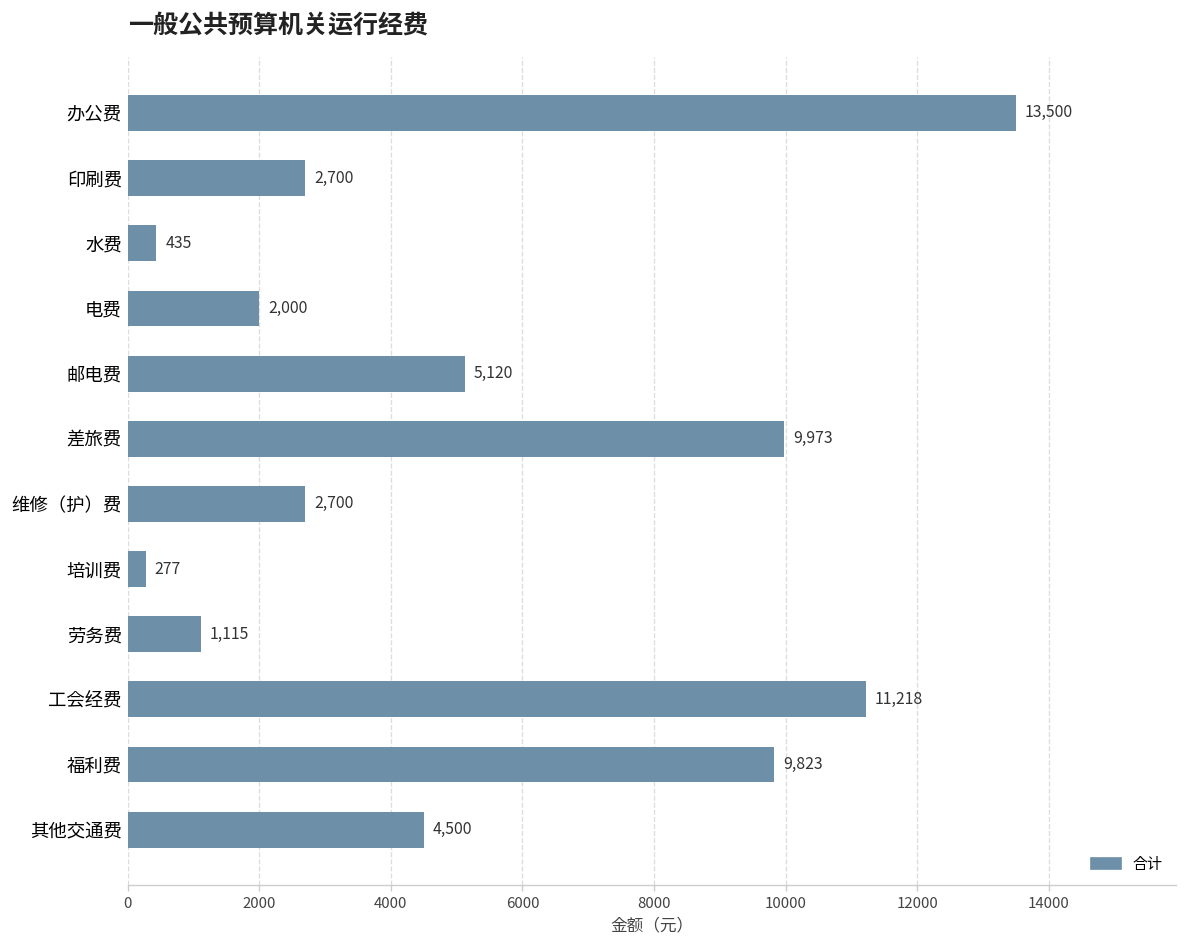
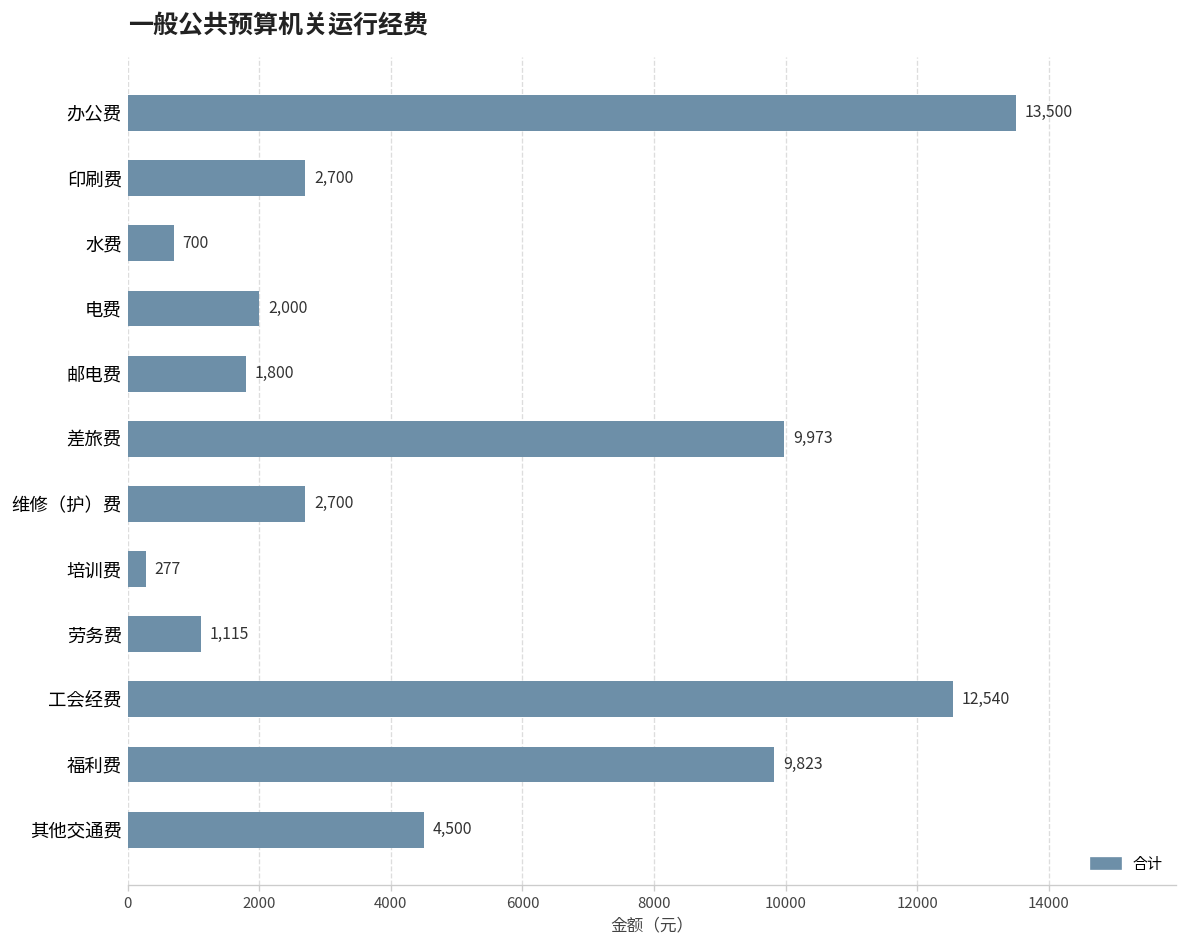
  {
    "办公费": "13,500",
    "印刷费": "2,700",
-   "水费": "435",
+   "水费": "700",
    "电费": "2,000",
-   "邮电费": "5,120",
+   "邮电费": "1,800",
    "差旅费": "9,973",
    "维修（护）费": "2,700",
    "培训费": "277",
    "劳务费": "1,115",
-   "工会经费": "11,218",
+   "工会经费": "12,540",
    "福利费": "9,823",
    "其他交通费": "4,500"
  }
